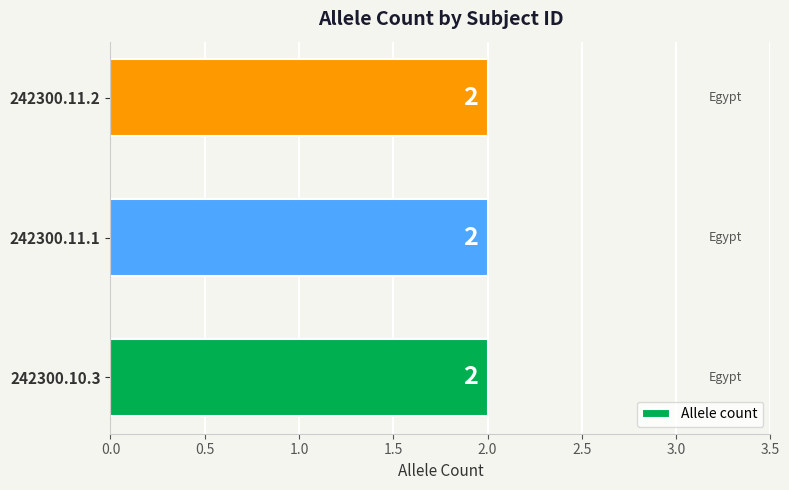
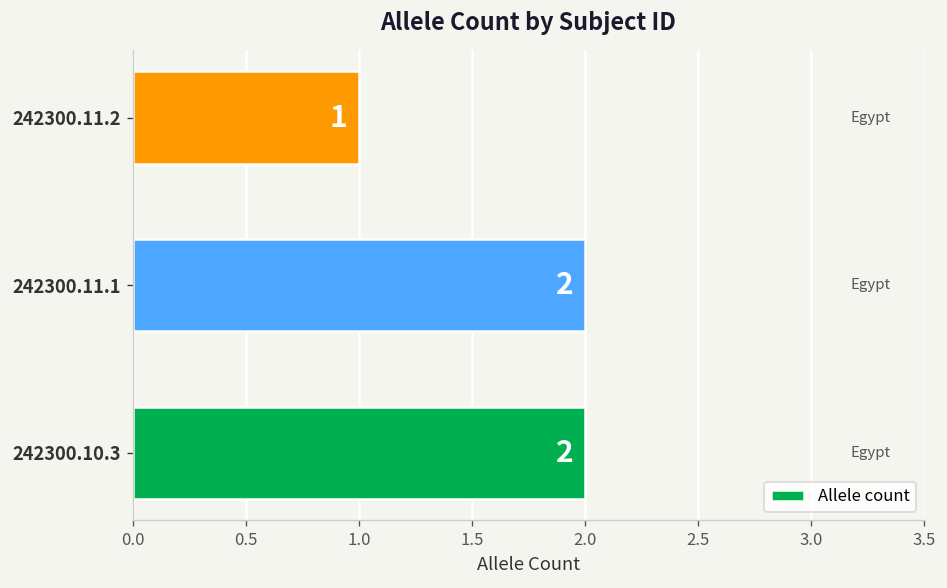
  {
-   "242300.11.2": 2,
+   "242300.11.2": 1,
    "242300.11.1": 2,
    "242300.10.3": 2
  }
